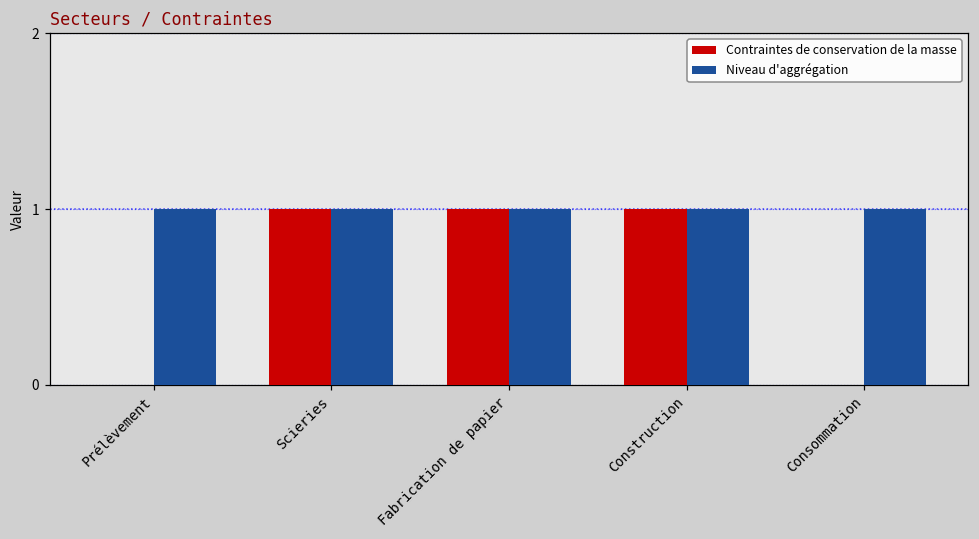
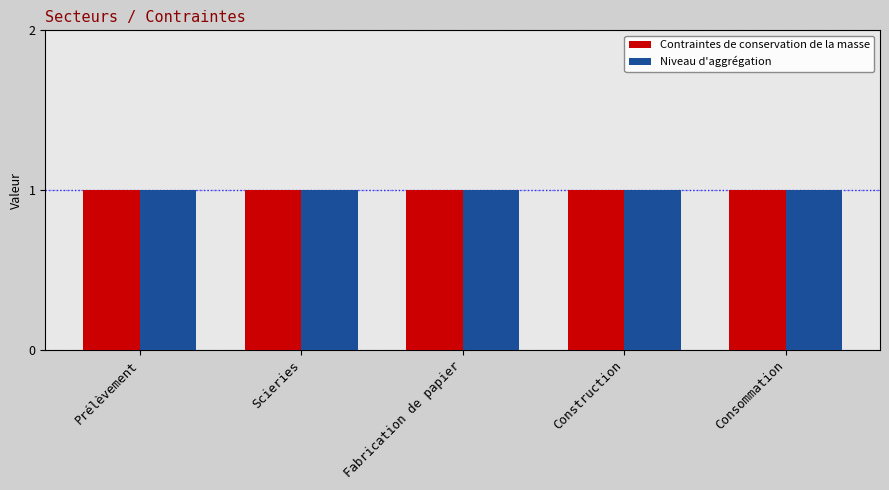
  {
    "Contraintes de conservation de la masse": {
-     "Prélèvement": 0,
+     "Prélèvement": 1,
      "Scieries": 1,
      "Fabrication de papier": 1,
      "Construction": 1,
-     "Consommation": 0
+     "Consommation": 1
    },
    "Niveau d'aggrégation": {
      "Prélèvement": 1,
      "Scieries": 1,
      "Fabrication de papier": 1,
      "Construction": 1,
      "Consommation": 1
    }
  }
